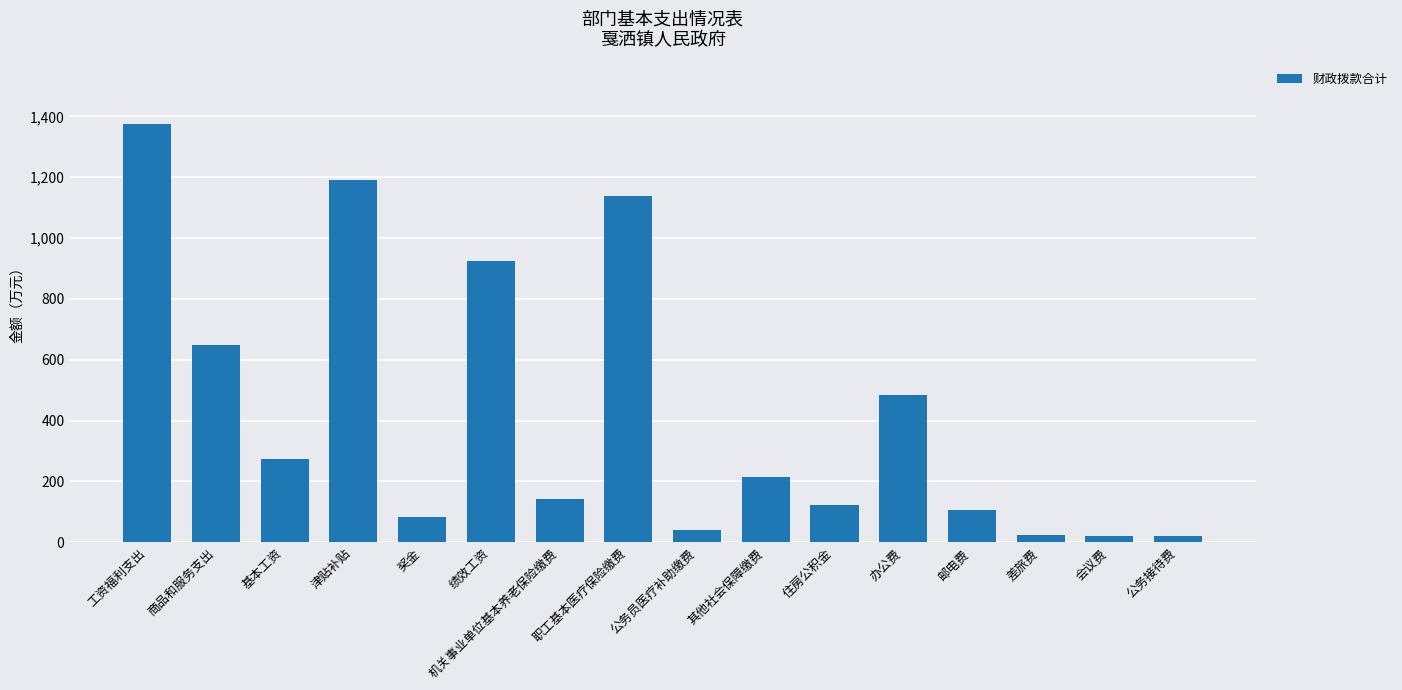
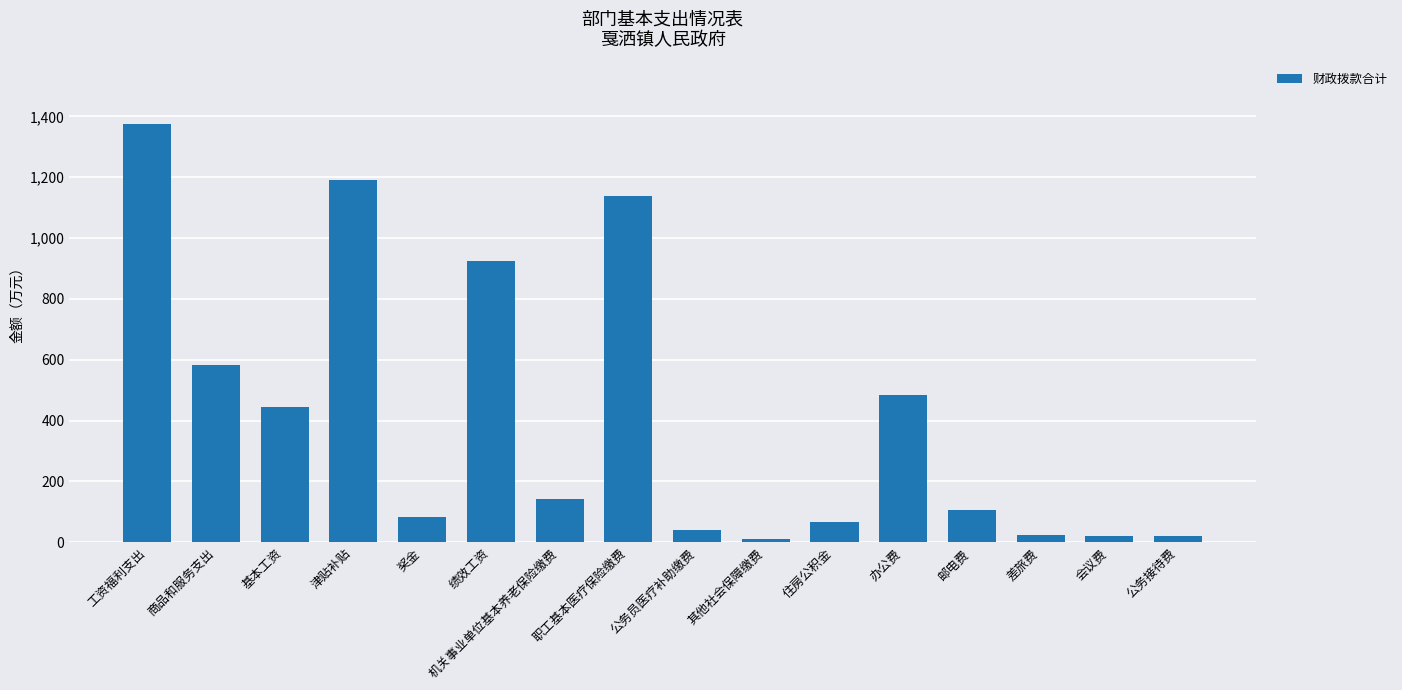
  {
    "工资福利支出": "1,370",
-   "商品和服务支出": "650",
-   "基本工资": "270",
+   "商品和服务支出": "580",
+   "基本工资": "440",
    "津贴补贴": "1,190",
    "奖金": "80",
    "绩效工资": "920",
    "机关事业单位基本养老保险缴费": "140",
    "职工基本医疗保险缴费": "1,140",
    "公务员医疗补助缴费": "40",
-   "其他社会保障缴费": "210",
-   "住房公积金": "120",
+   "其他社会保障缴费": "10",
+   "住房公积金": "70",
    "办公费": "480",
    "邮电费": "100",
    "差旅费": "20",
    "会议费": "20",
    "公务接待费": "20"
  }
